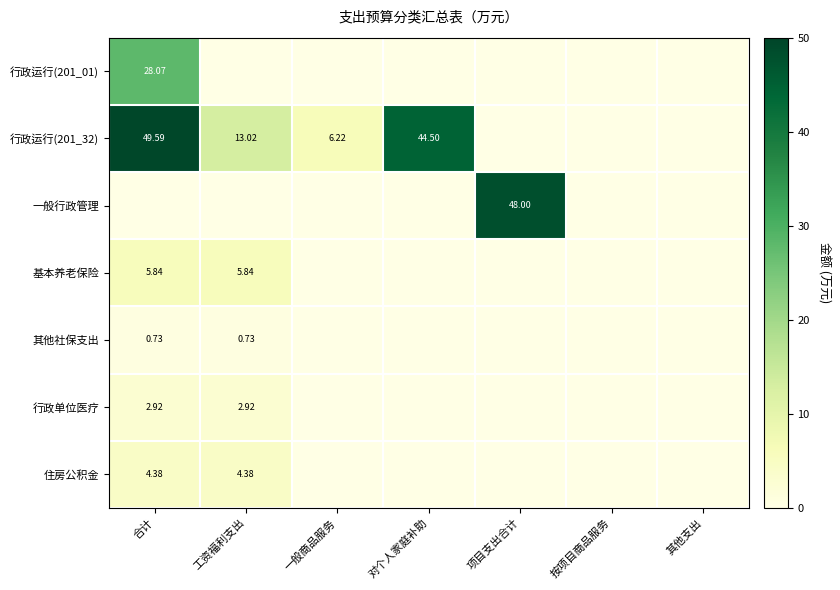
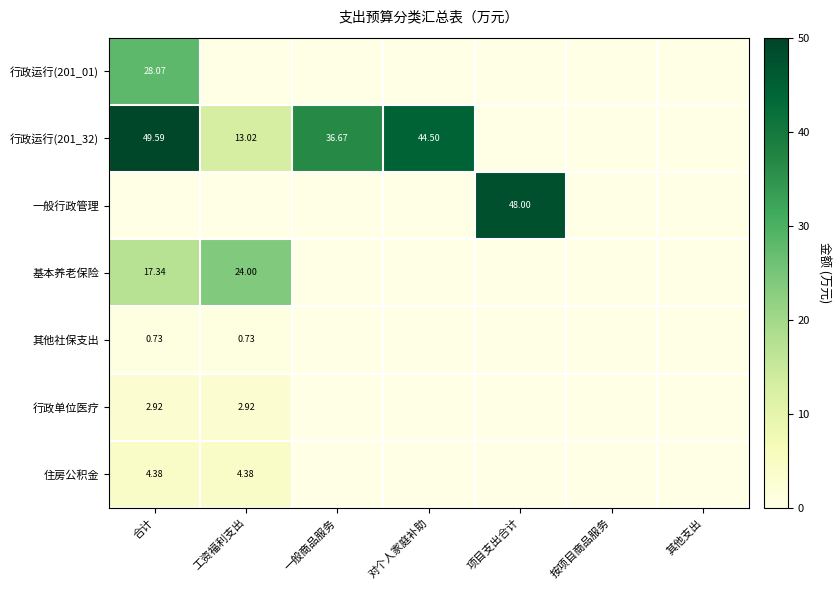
  {
    "行政运行(201_01)": {
      "合计": 28.07
    },
    "行政运行(201_32)": {
      "合计": 49.59,
      "工资福利支出": 13.02,
-     "一般商品服务": 6.22,
+     "一般商品服务": 36.67,
      "对个人家庭补助": 44.50
    },
    "一般行政管理": {
      "项目支出合计": 48.00
    },
    "基本养老保险": {
-     "合计": 5.84,
-     "工资福利支出": 5.84
+     "合计": 17.34,
+     "工资福利支出": 24.00
    },
    "其他社保支出": {
      "合计": 0.73,
      "工资福利支出": 0.73
    },
    "行政单位医疗": {
      "合计": 2.92,
      "工资福利支出": 2.92
    },
    "住房公积金": {
      "合计": 4.38,
      "工资福利支出": 4.38
    }
  }
